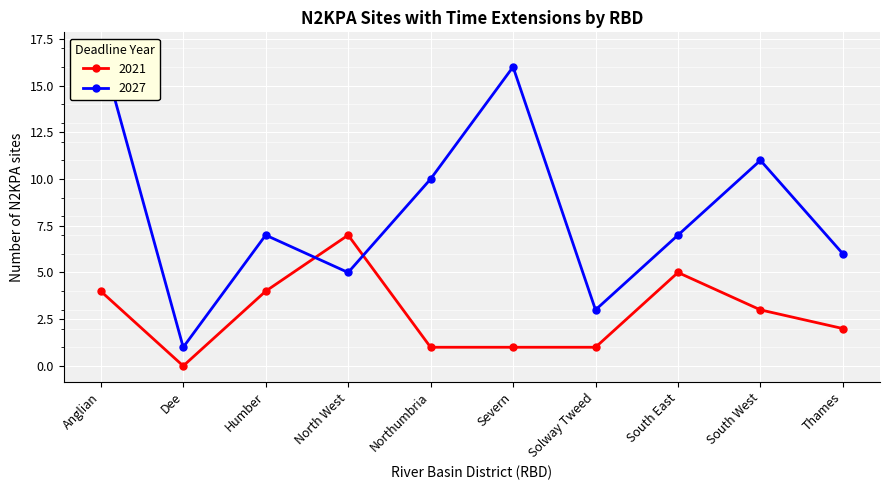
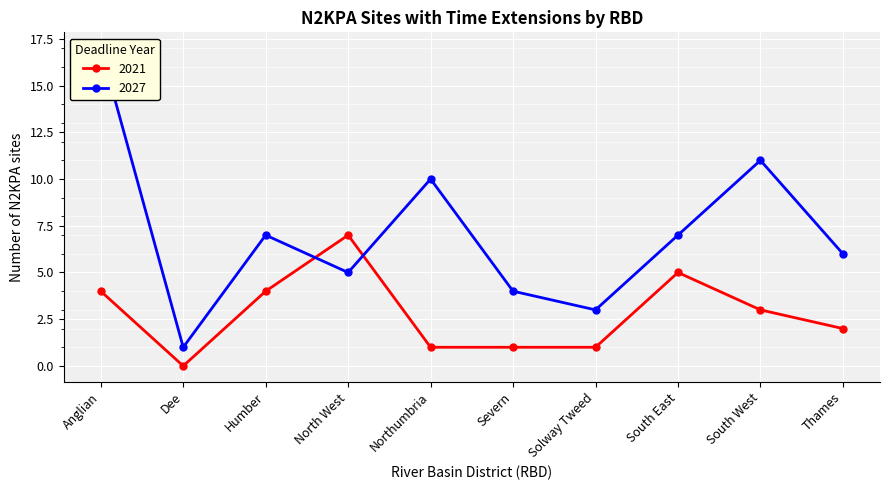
  {
    "2021": {
      "Anglian": 4,
      "Dee": 0,
      "Humber": 4,
      "North West": 7,
      "Northumbria": 1,
      "Severn": 1,
      "Solway Tweed": 1,
      "South East": 5,
      "South West": 3,
      "Thames": 2
    },
    "2027": {
      "Dee": 1,
      "Humber": 7,
      "North West": 5,
      "Northumbria": 10,
-     "Severn": 16,
+     "Severn": 4,
      "Solway Tweed": 3,
      "South East": 7,
      "South West": 11,
      "Thames": 6
    }
  }
